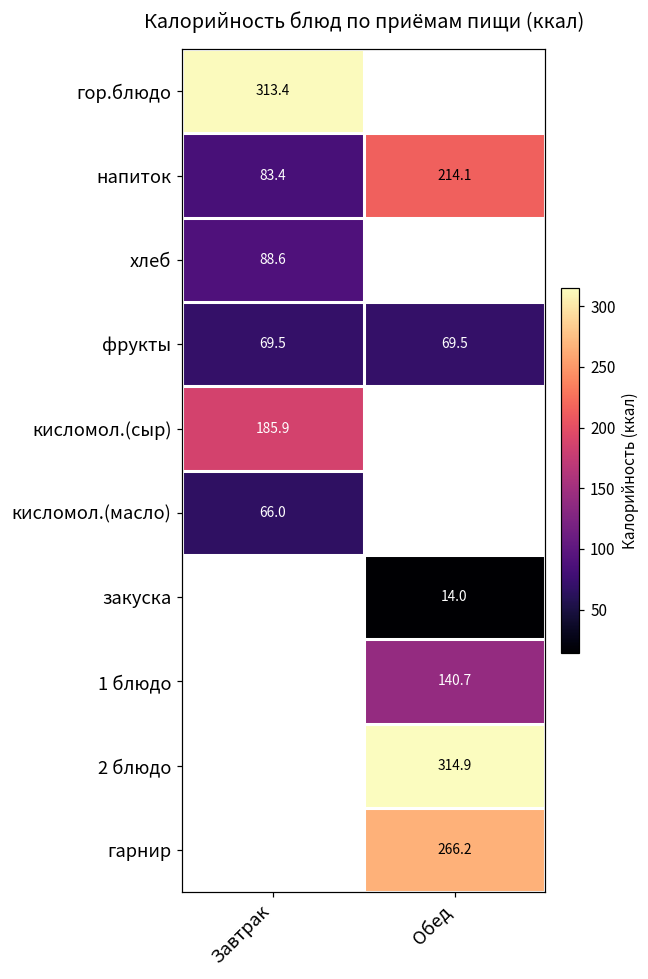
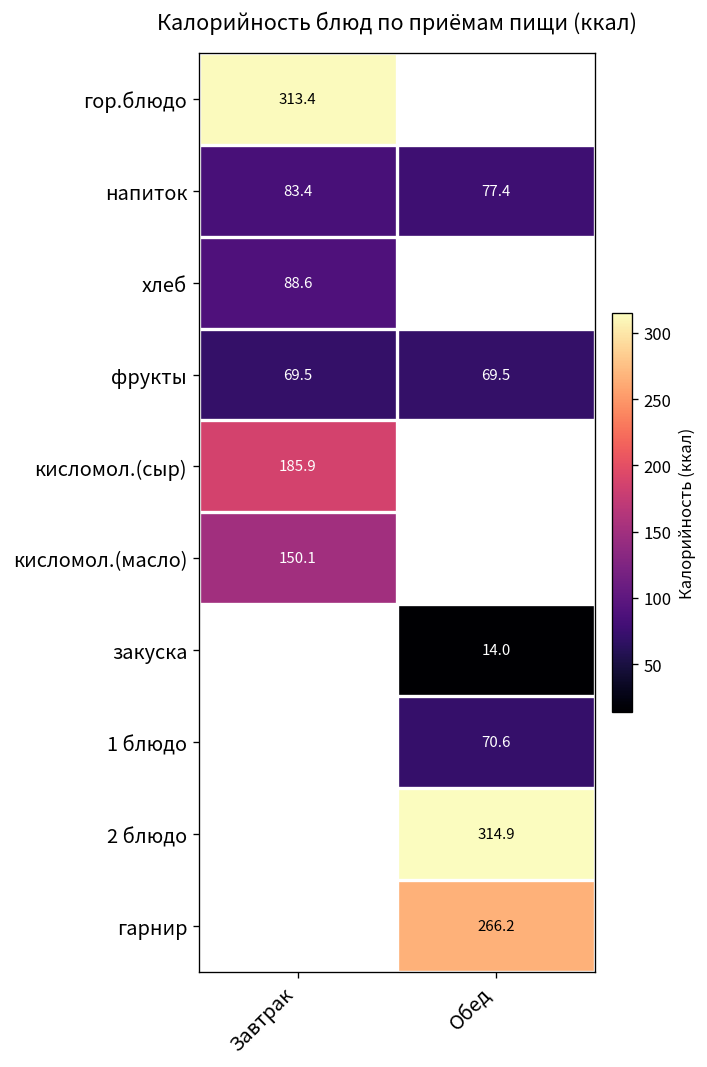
  {
    "гор.блюдо": {
      "Завтрак": 313.4
    },
    "напиток": {
      "Завтрак": 83.4,
-     "Обед": 214.1
+     "Обед": 77.4
    },
    "хлеб": {
      "Завтрак": 88.6
    },
    "фрукты": {
      "Завтрак": 69.5,
      "Обед": 69.5
    },
    "кисломол.(сыр)": {
      "Завтрак": 185.9
    },
    "кисломол.(масло)": {
-     "Завтрак": 66.0
+     "Завтрак": 150.1
    },
    "закуска": {
      "Обед": 14.0
    },
    "1 блюдо": {
-     "Обед": 140.7
+     "Обед": 70.6
    },
    "2 блюдо": {
      "Обед": 314.9
    },
    "гарнир": {
      "Обед": 266.2
    }
  }
